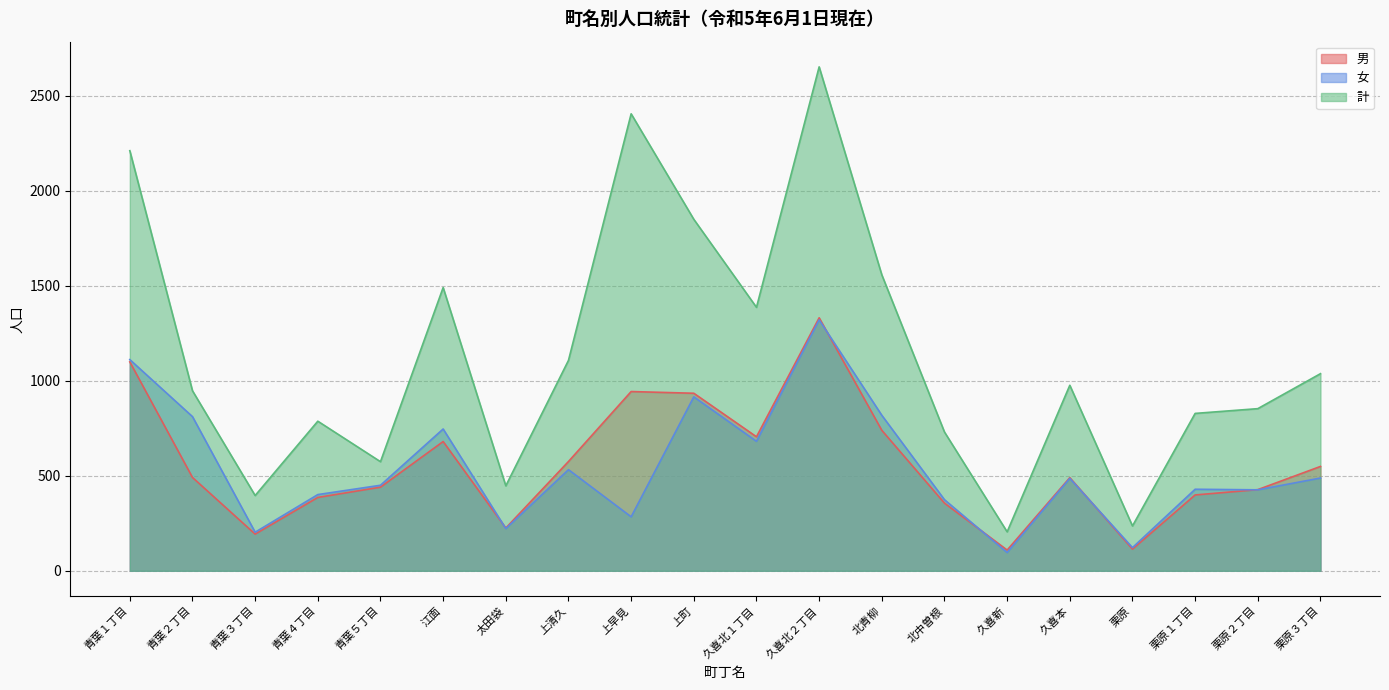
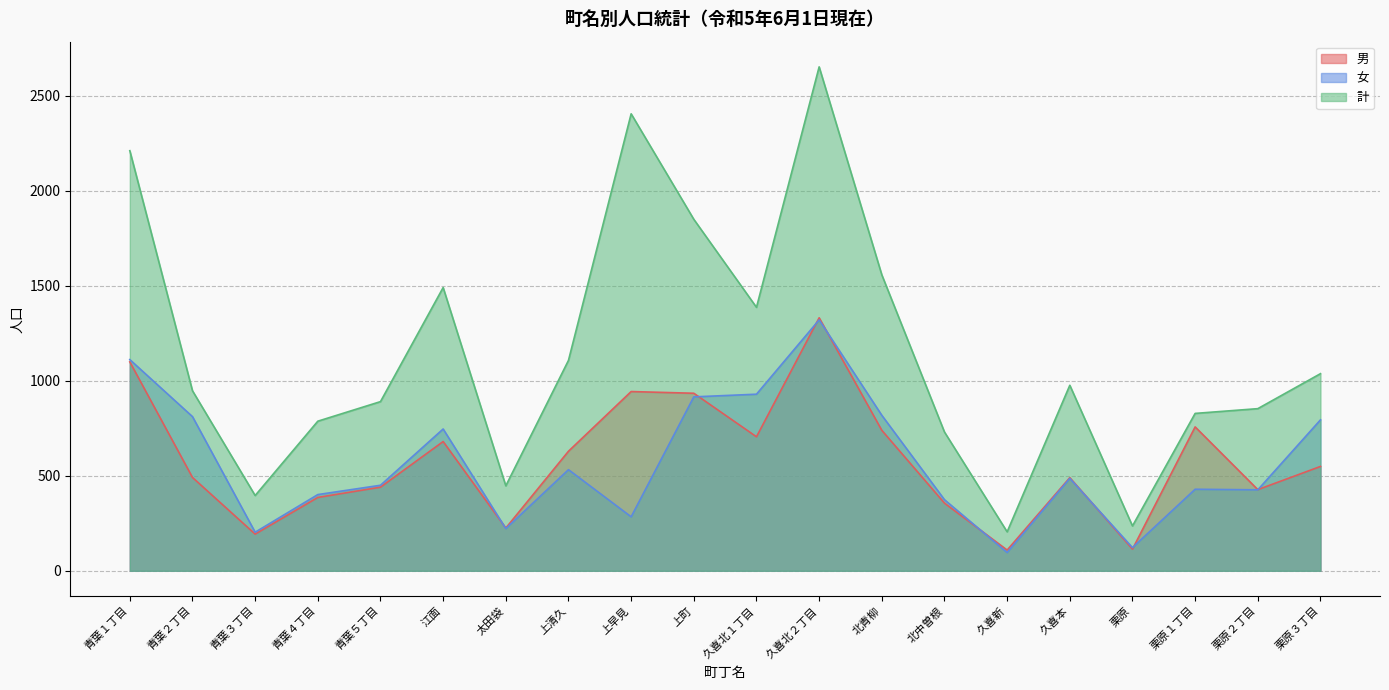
  {
    "男": {
      "青葉２丁目": 490,
      "青葉４丁目": 390,
      "江面": 680,
-     "上清久": 580,
+     "上清久": 630,
      "上早見": 940,
      "上町": 930,
      "久喜北１丁目": 710,
      "北青柳": 740,
      "北中曽根": 360,
-     "栗原１丁目": 400,
+     "栗原１丁目": 760,
      "栗原３丁目": 550
    },
    "女": {
      "青葉２丁目": 810,
      "青葉４丁目": 400,
      "江面": 750,
      "上清久": 530,
      "上早見": 280,
      "上町": 920,
-     "久喜北１丁目": 680,
+     "久喜北１丁目": 930,
      "北青柳": 820,
      "北中曽根": 370,
      "栗原１丁目": 430,
-     "栗原３丁目": 490
+     "栗原３丁目": 790
    },
    "計": {
      "青葉１丁目": 2210,
      "青葉２丁目": 950,
      "青葉３丁目": 400,
      "青葉４丁目": 790,
-     "青葉５丁目": 570,
+     "青葉５丁目": 890,
      "江面": 1490,
      "太田袋": 450,
      "上清久": 1110,
      "上早見": 2400,
      "上町": 1850,
      "久喜北１丁目": 1390,
      "久喜北２丁目": 2650,
      "北青柳": 1560,
      "北中曽根": 730,
      "久喜新": 210,
      "久喜本": 980,
      "栗原": 240,
      "栗原１丁目": 830,
      "栗原２丁目": 850,
      "栗原３丁目": 1040
    }
  }
